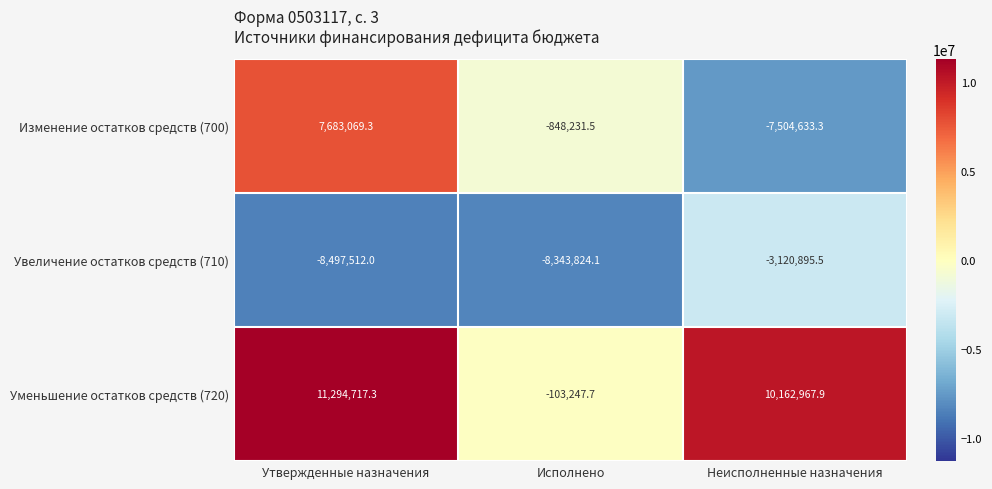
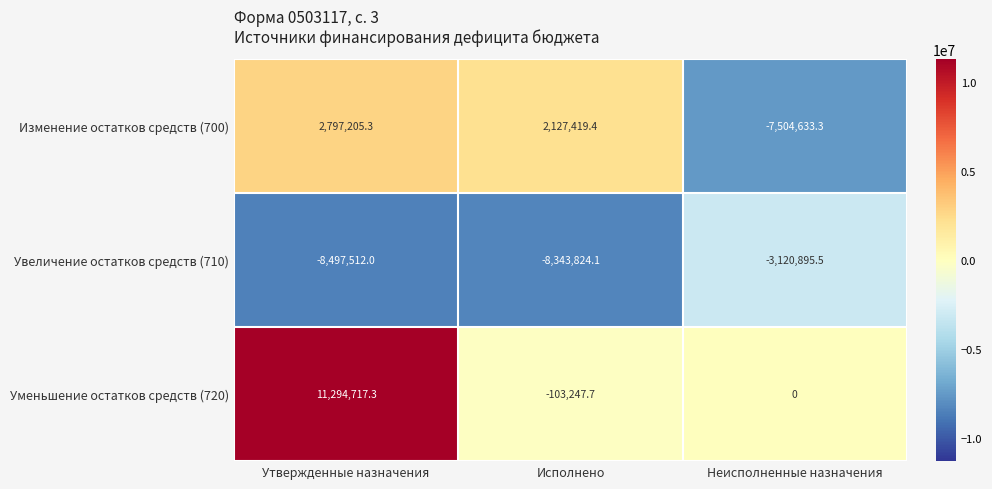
  {
    "Изменение остатков средств (700)": {
-     "Утвержденные назначения": "7,683,069.3",
-     "Исполнено": "-848,231.5",
+     "Утвержденные назначения": "2,797,205.3",
+     "Исполнено": "2,127,419.4",
      "Неисполненные назначения": "-7,504,633.3"
    },
    "Увеличение остатков средств (710)": {
      "Утвержденные назначения": "-8,497,512.0",
      "Исполнено": "-8,343,824.1",
      "Неисполненные назначения": "-3,120,895.5"
    },
    "Уменьшение остатков средств (720)": {
      "Утвержденные назначения": "11,294,717.3",
      "Исполнено": "-103,247.7",
-     "Неисполненные назначения": "10,162,967.9"
+     "Неисполненные назначения": "0"
    }
  }
